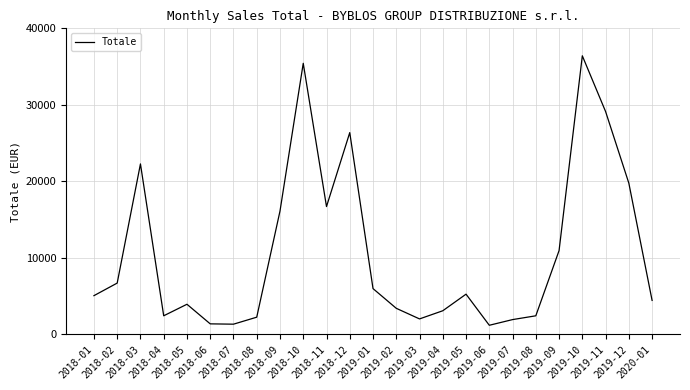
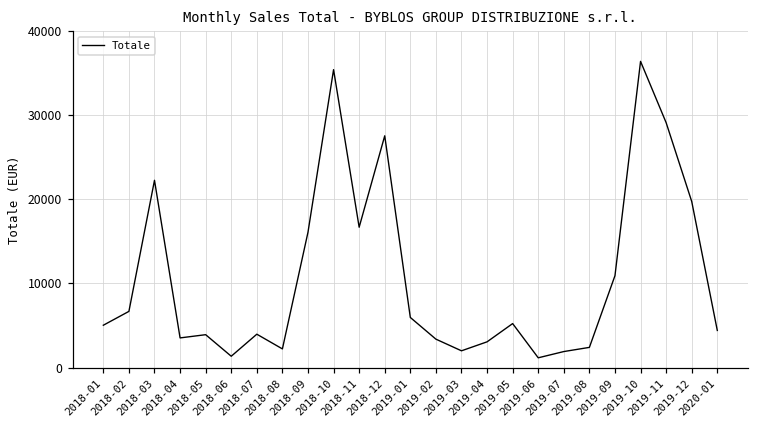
  {
    "2018-01": 5000,
    "2018-02": 7000,
    "2018-03": 22000,
-   "2018-04": 2000,
+   "2018-04": 4000,
    "2018-05": 4000,
    "2018-06": 1000,
-   "2018-07": 1000,
+   "2018-07": 4000,
    "2018-08": 2000,
    "2018-09": 16000,
    "2018-10": 35000,
    "2018-11": 17000,
-   "2018-12": 26000,
+   "2018-12": 28000,
    "2019-01": 6000,
    "2019-02": 3000,
    "2019-03": 2000,
    "2019-04": 3000,
    "2019-05": 5000,
    "2019-06": 1000,
    "2019-07": 2000,
    "2019-08": 2000,
    "2019-09": 11000,
    "2019-10": 36000,
    "2019-11": 29000,
    "2019-12": 20000,
    "2020-01": 4000
  }
